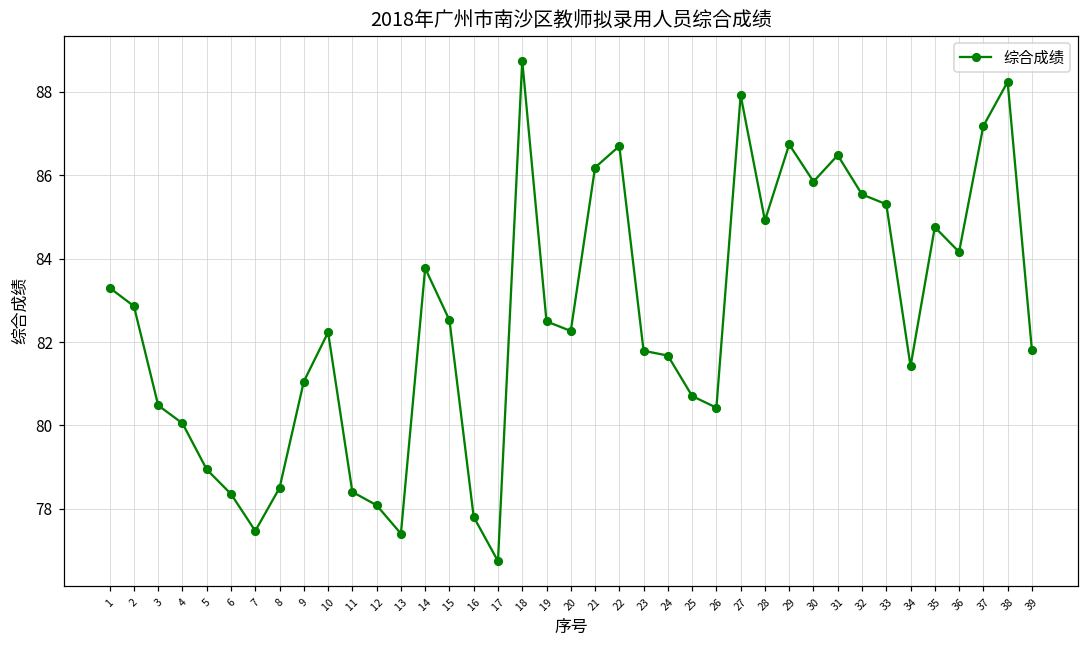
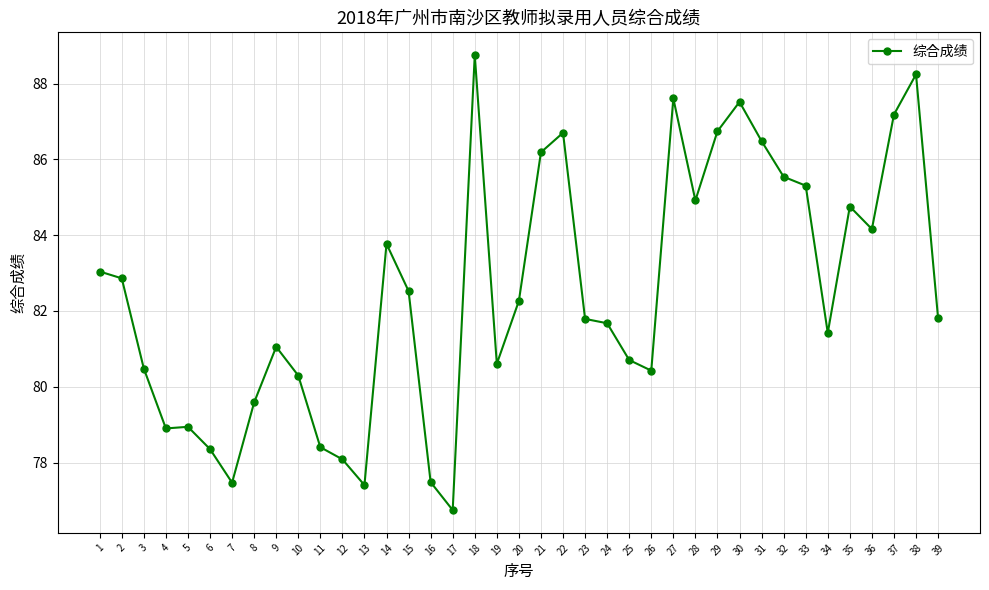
  {
-   "1": 83.3,
+   "1": 83.0,
    "2": 82.9,
    "3": 80.5,
-   "4": 80.1,
+   "4": 78.9,
    "5": 78.9,
    "6": 78.4,
    "7": 77.5,
-   "8": 78.5,
+   "8": 79.6,
    "9": 81.1,
-   "10": 82.2,
+   "10": 80.3,
    "11": 78.4,
    "12": 78.1,
    "13": 77.4,
    "14": 83.8,
    "15": 82.5,
-   "16": 77.8,
+   "16": 77.5,
    "17": 76.7,
    "18": 88.8,
-   "19": 82.5,
+   "19": 80.6,
    "20": 82.3,
    "21": 86.2,
    "22": 86.7,
    "23": 81.8,
    "24": 81.7,
    "25": 80.7,
    "26": 80.4,
-   "27": 87.9,
+   "27": 87.6,
    "28": 84.9,
    "29": 86.7,
-   "30": 85.8,
+   "30": 87.5,
    "31": 86.5,
    "32": 85.5,
    "33": 85.3,
    "34": 81.4,
    "35": 84.8,
    "36": 84.2,
    "37": 87.2,
    "38": 88.2,
    "39": 81.8
  }
